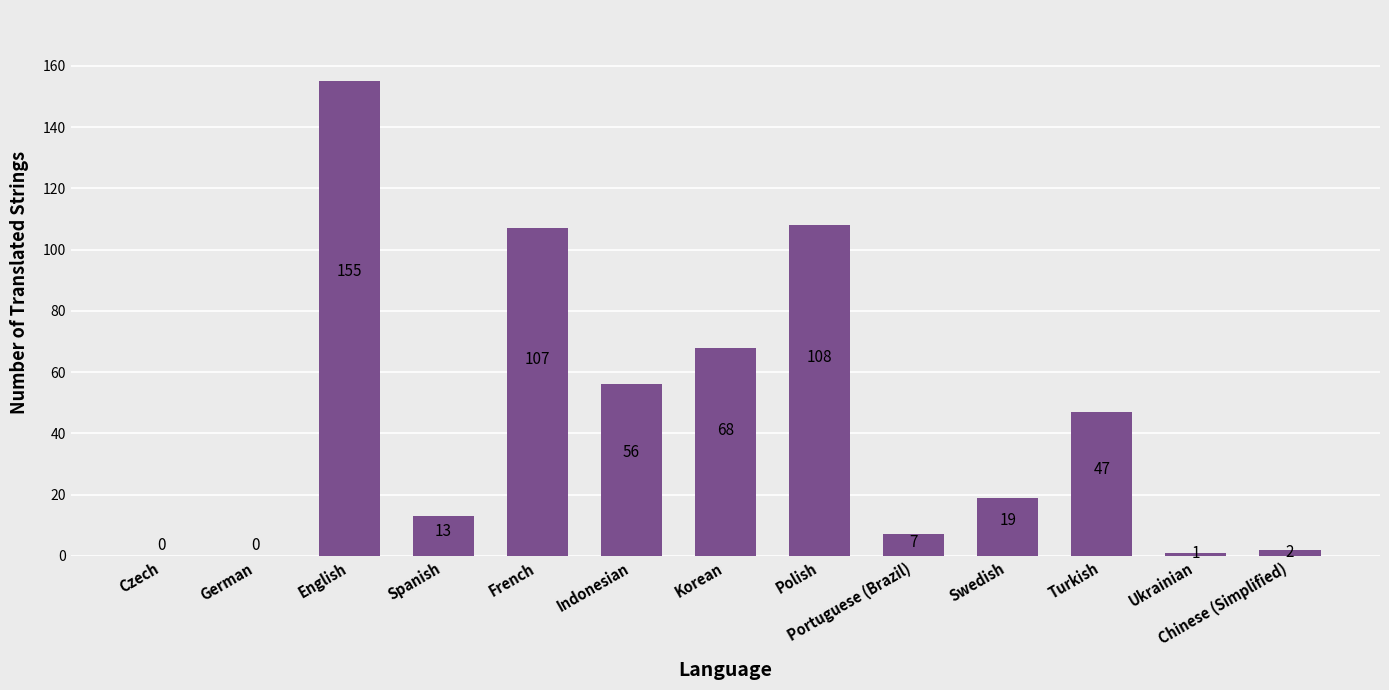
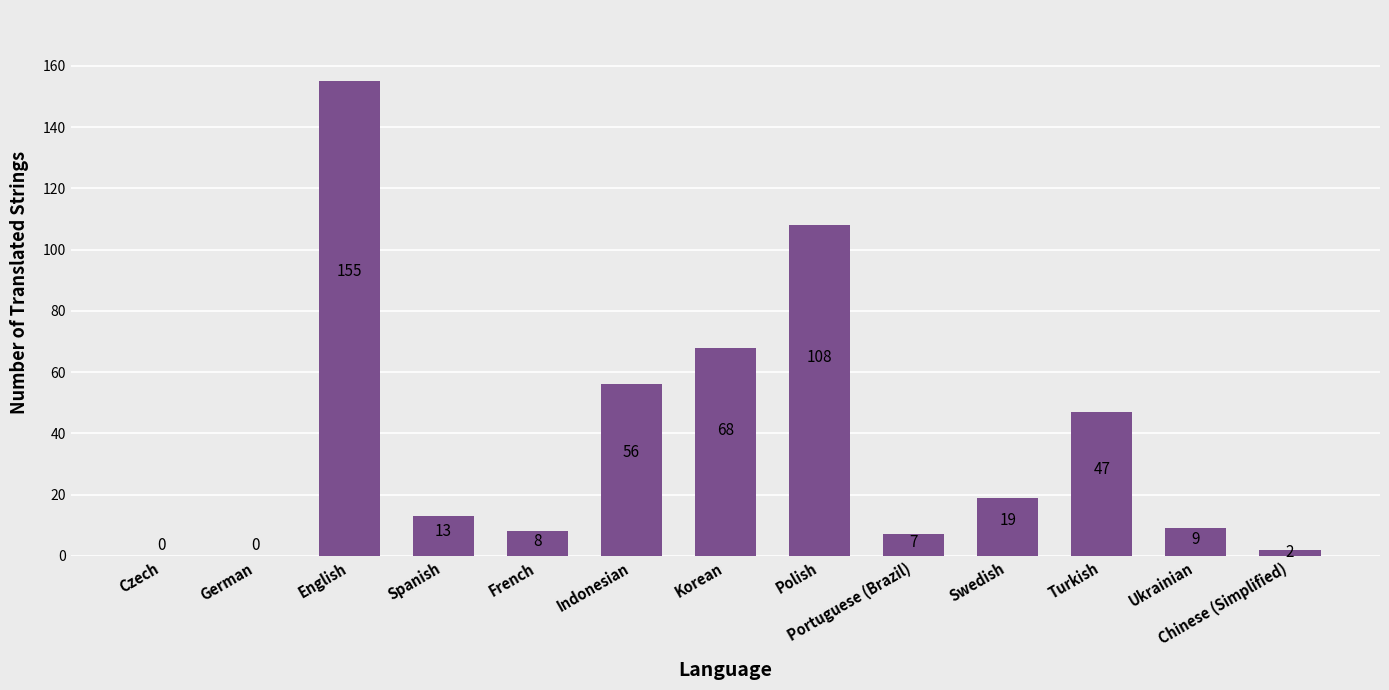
  {
    "Czech": 0,
    "German": 0,
    "English": 155,
    "Spanish": 13,
-   "French": 107,
+   "French": 8,
    "Indonesian": 56,
    "Korean": 68,
    "Polish": 108,
    "Portuguese (Brazil)": 7,
    "Swedish": 19,
    "Turkish": 47,
-   "Ukrainian": 1,
+   "Ukrainian": 9,
    "Chinese (Simplified)": 2
  }
